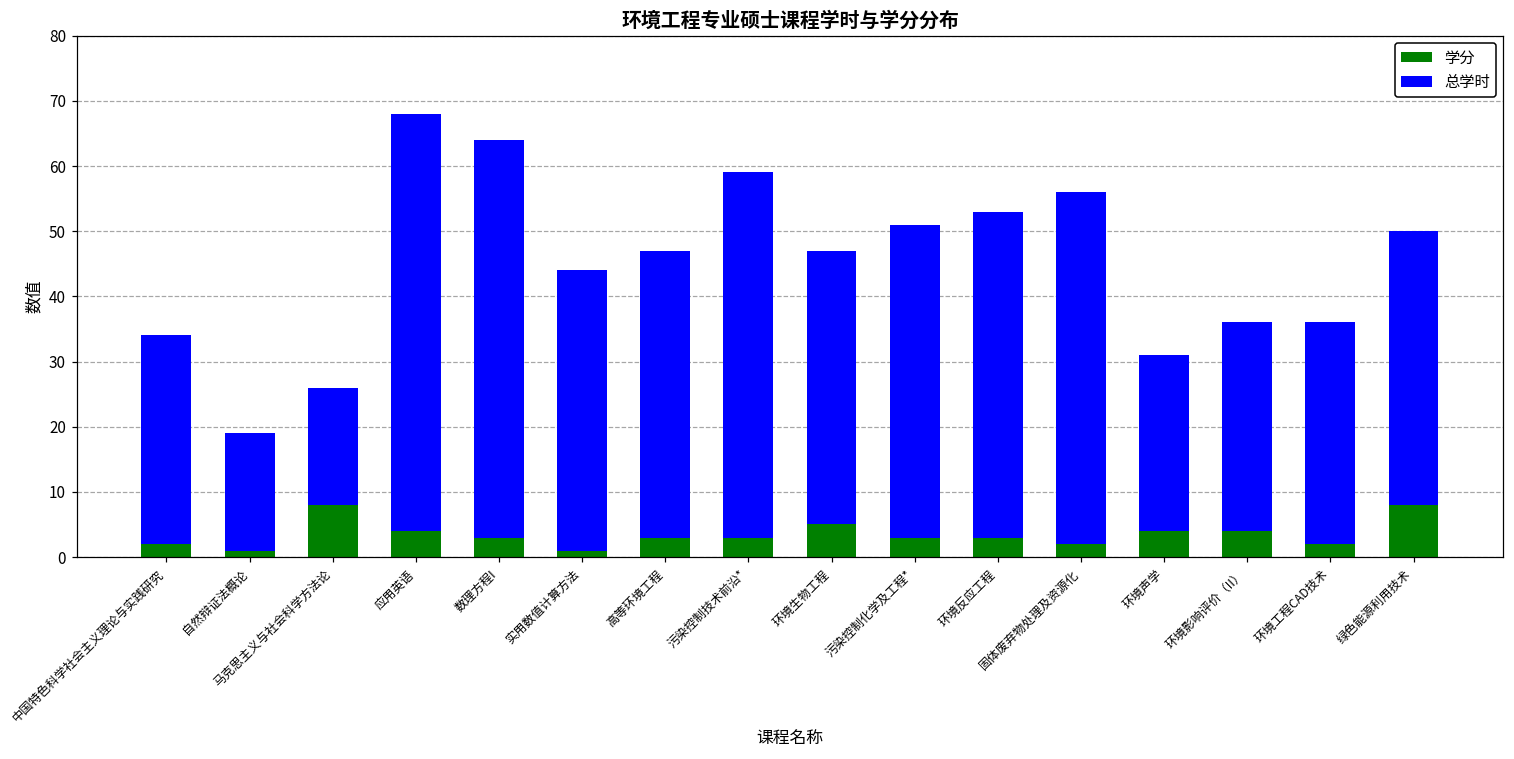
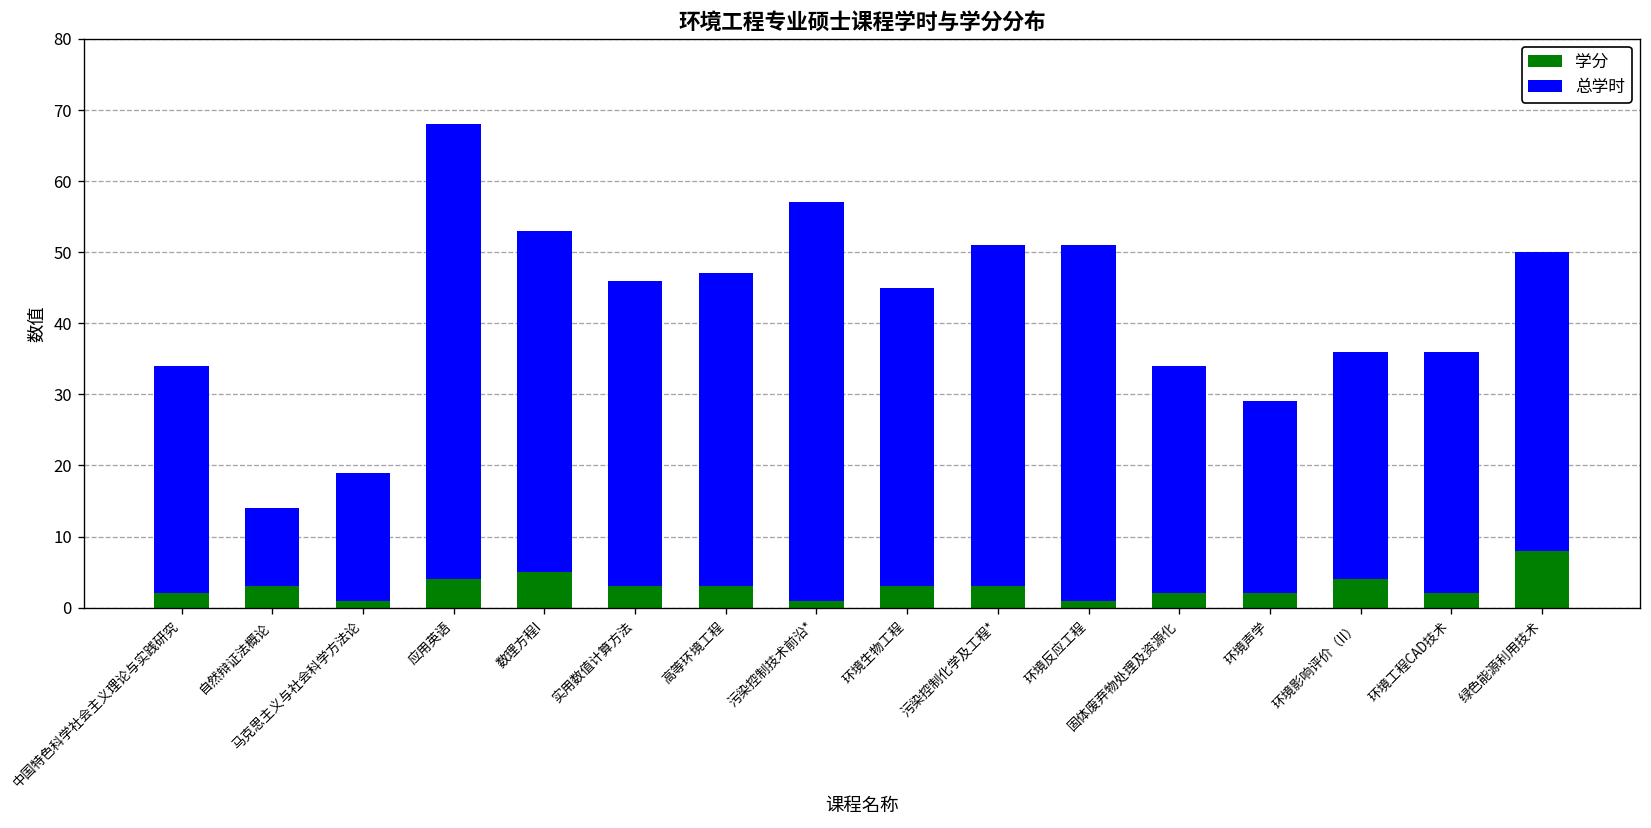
  {
    "学分": {
      "中国特色科学社会主义理论与实践研究": 2,
-     "自然辩证法概论": 1,
-     "马克思主义与社会科学方法论": 8,
+     "自然辩证法概论": 3,
+     "马克思主义与社会科学方法论": 1,
      "应用英语": 4,
-     "数理方程I": 3,
-     "实用数值计算方法": 1,
+     "数理方程I": 5,
+     "实用数值计算方法": 3,
      "高等环境工程": 3,
-     "污染控制技术前沿*": 3,
-     "环境生物工程": 5,
+     "污染控制技术前沿*": 1,
+     "环境生物工程": 3,
      "污染控制化学及工程*": 3,
-     "环境反应工程": 3,
+     "环境反应工程": 1,
      "固体废弃物处理及资源化": 2,
-     "环境声学": 4,
+     "环境声学": 2,
      "环境影响评价（II）": 4,
      "环境工程CAD技术": 2,
      "绿色能源利用技术": 8
    },
    "总学时": {
      "中国特色科学社会主义理论与实践研究": 32,
-     "自然辩证法概论": 18,
+     "自然辩证法概论": 11,
      "马克思主义与社会科学方法论": 18,
      "应用英语": 64,
-     "数理方程I": 61,
+     "数理方程I": 48,
      "实用数值计算方法": 43,
      "高等环境工程": 44,
      "污染控制技术前沿*": 56,
      "环境生物工程": 42,
      "污染控制化学及工程*": 48,
      "环境反应工程": 50,
-     "固体废弃物处理及资源化": 54,
+     "固体废弃物处理及资源化": 32,
      "环境声学": 27,
      "环境影响评价（II）": 32,
      "环境工程CAD技术": 34,
      "绿色能源利用技术": 42
    }
  }
